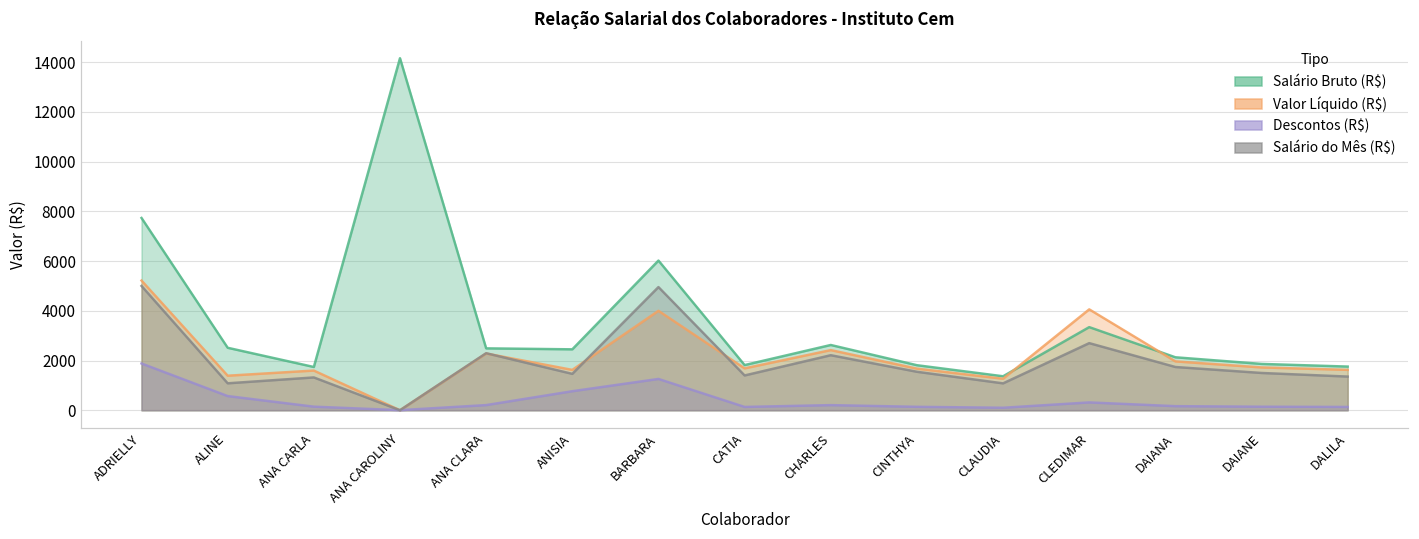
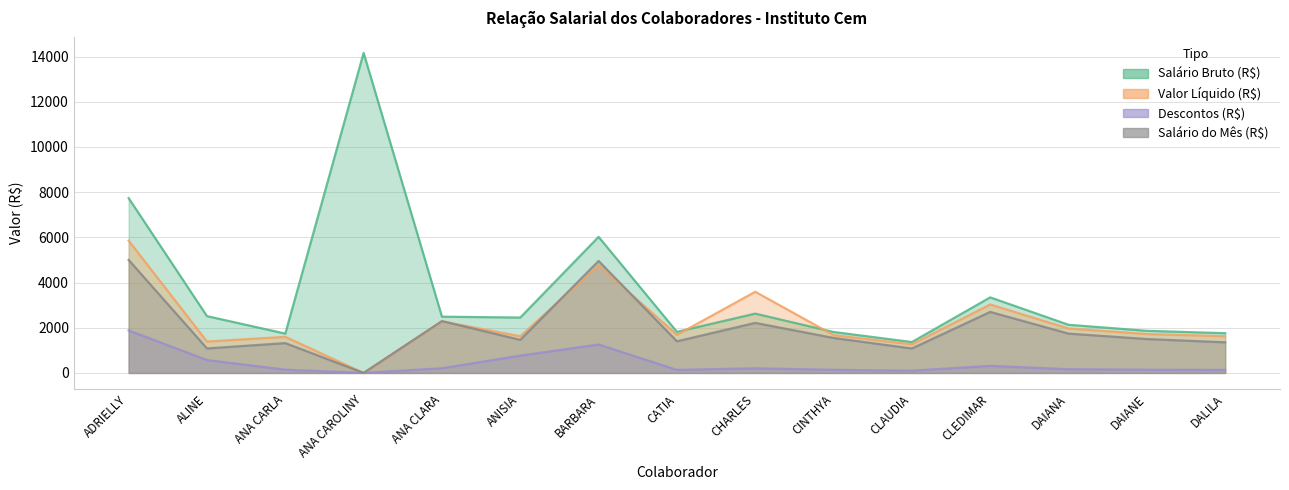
  {
    "Valor Líquido (R$)": {
-     "ADRIELLY": 5200,
+     "ADRIELLY": 5900,
      "ALINE": 1400,
      "ANA CARLA": 1600,
      "ANISIA": 1600,
-     "BARBARA": 4000,
+     "BARBARA": 4800,
      "CATIA": 1700,
-     "CHARLES": 2400,
+     "CHARLES": 3600,
      "CINTHYA": 1700,
-     "CLEDIMAR": 4100,
+     "CLEDIMAR": 3000,
      "DAIANA": 2000,
      "DAIANE": 1700,
      "DALILA": 1600
    }
  }
